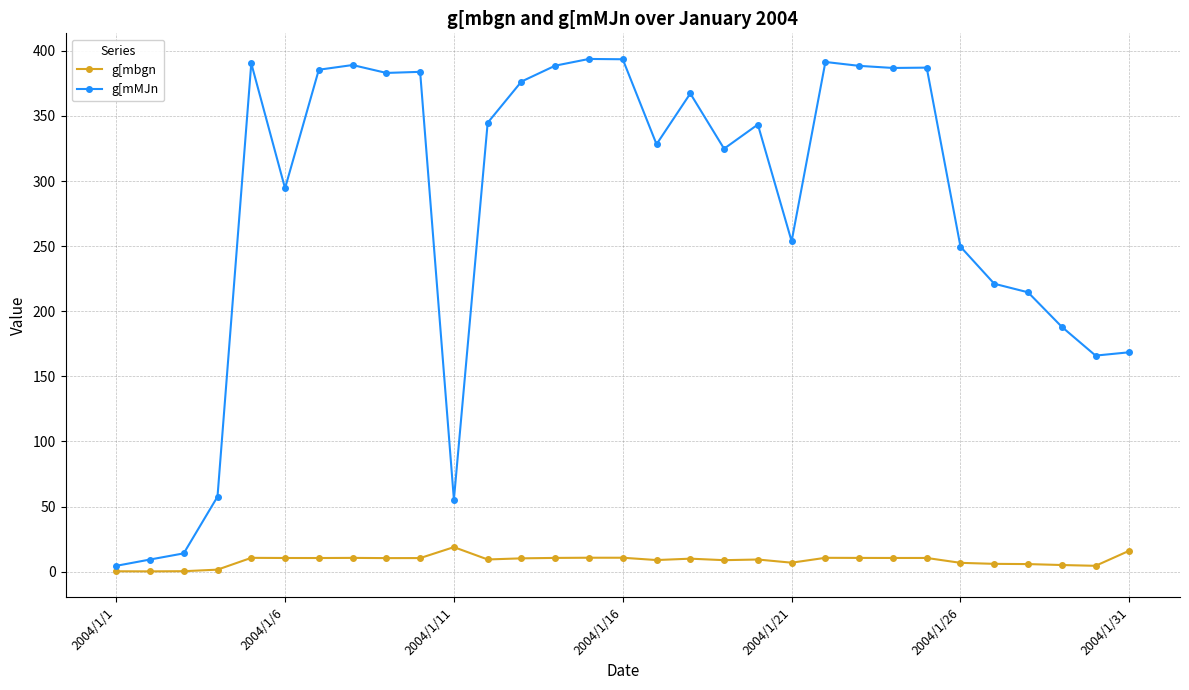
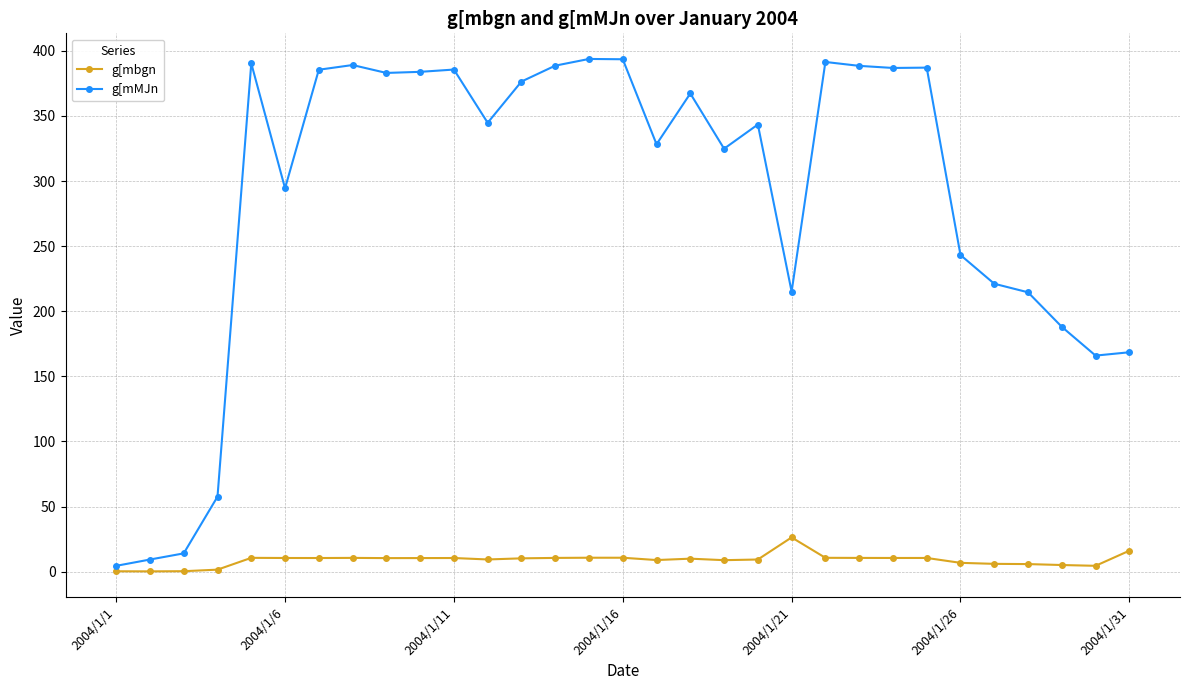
  {
    "g[mbgn": {
      "2004/1/1": 0,
      "2004/1/6": 11,
-     "2004/1/11": 19,
+     "2004/1/11": 11,
      "2004/1/16": 11,
-     "2004/1/21": 7,
+     "2004/1/21": 26,
      "2004/1/26": 7,
      "2004/1/31": 16
    },
    "g[mMJn": {
      "2004/1/1": 5,
      "2004/1/6": 294,
-     "2004/1/11": 55,
+     "2004/1/11": 386,
      "2004/1/16": 394,
-     "2004/1/21": 254,
-     "2004/1/26": 250,
+     "2004/1/21": 215,
+     "2004/1/26": 243,
      "2004/1/31": 169
    }
  }
